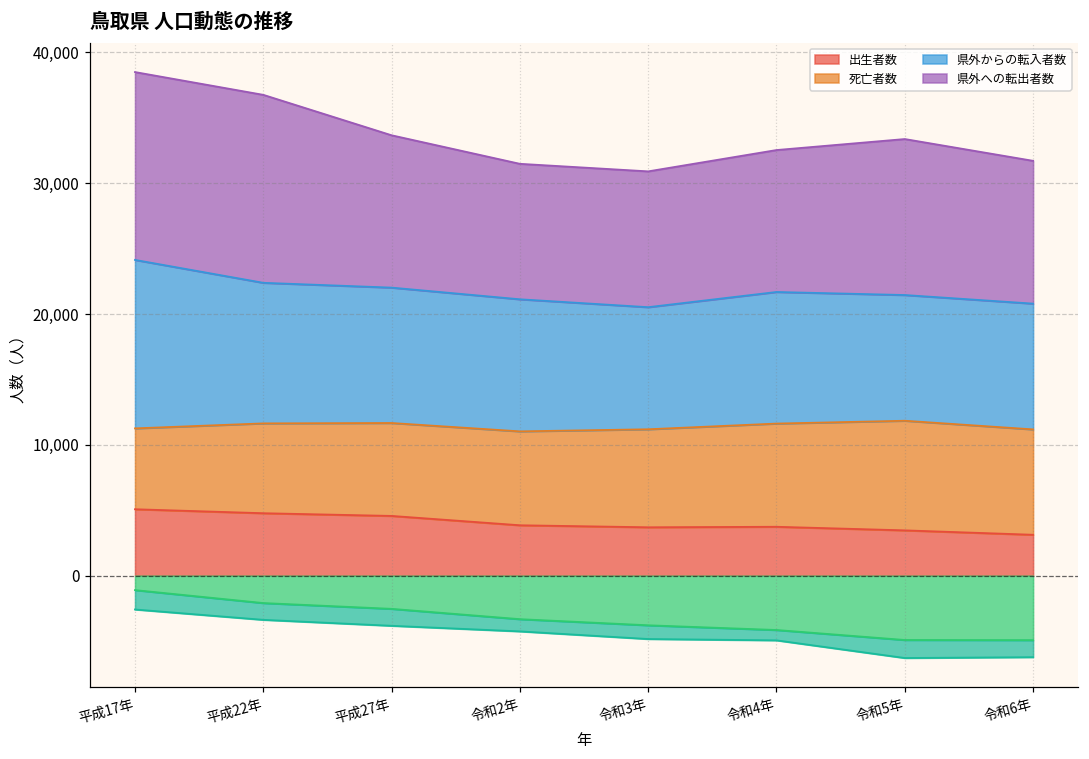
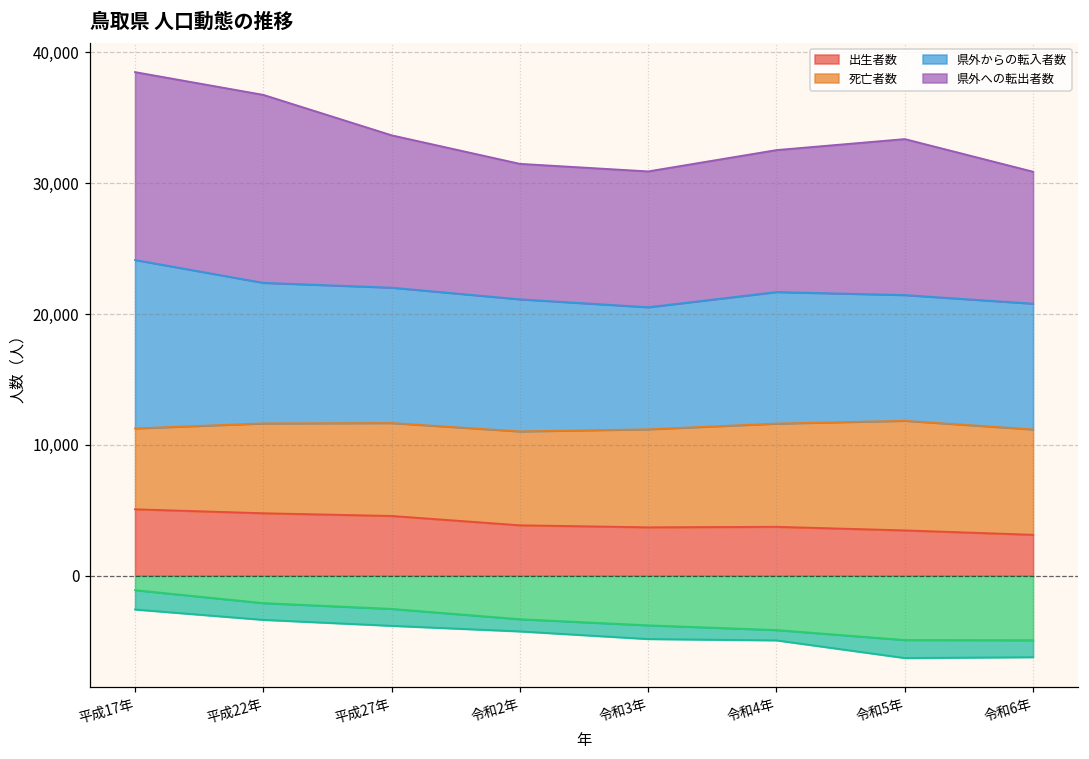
  {
    "県外からの転入者数": {
      "平成17年": "12,900",
      "平成22年": "10,700",
      "平成27年": "10,400",
      "令和2年": "10,100",
      "令和3年": "9,300",
      "令和4年": "10,100",
      "令和5年": "9,600",
      "令和6年": "9,600"
    },
    "県外への転出者数": {
      "平成17年": "14,400",
      "平成22年": "14,400",
      "平成27年": "11,600",
      "令和2年": "10,400",
      "令和3年": "10,400",
      "令和4年": "10,900",
      "令和5年": "11,900",
-     "令和6年": "10,900"
+     "令和6年": "10,100"
    }
  }
